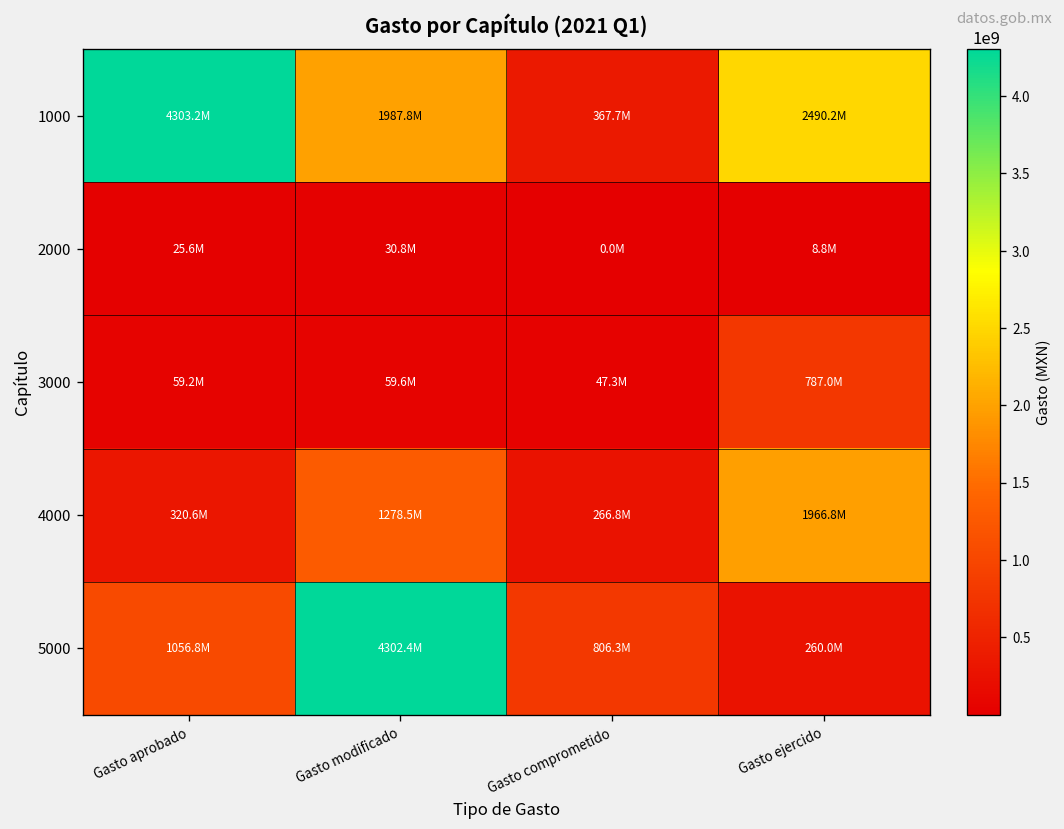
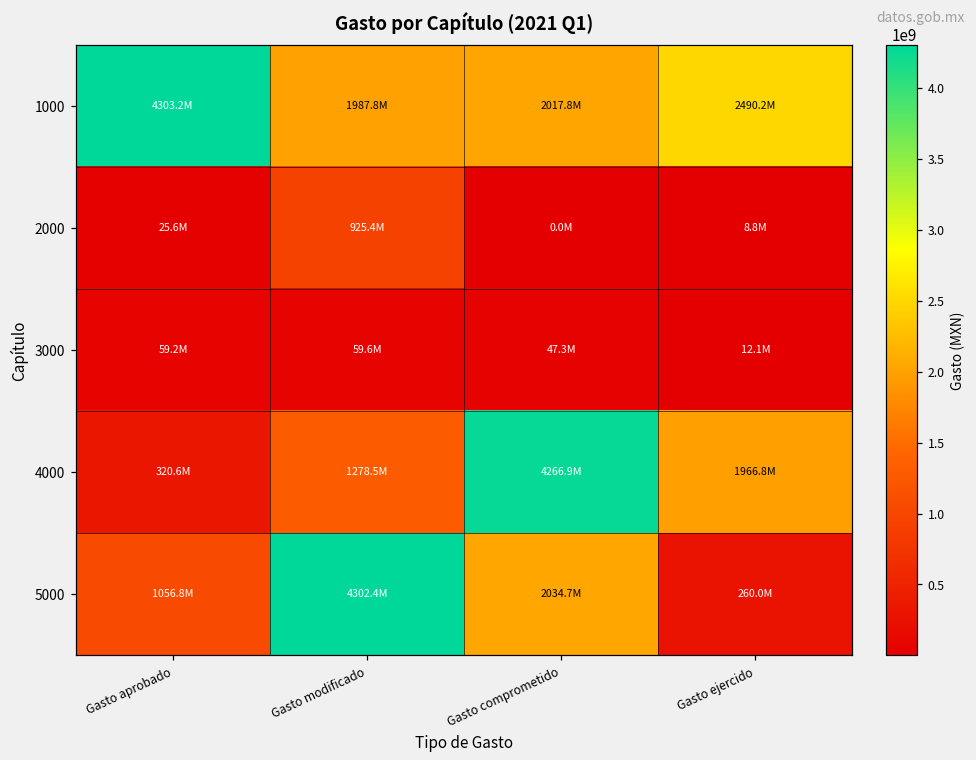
  {
    "1000": {
      "Gasto aprobado": "4303.2M",
      "Gasto modificado": "1987.8M",
-     "Gasto comprometido": "367.7M",
+     "Gasto comprometido": "2017.8M",
      "Gasto ejercido": "2490.2M"
    },
    "2000": {
      "Gasto aprobado": "25.6M",
-     "Gasto modificado": "30.8M",
+     "Gasto modificado": "925.4M",
      "Gasto comprometido": "0.0M",
      "Gasto ejercido": "8.8M"
    },
    "3000": {
      "Gasto aprobado": "59.2M",
      "Gasto modificado": "59.6M",
      "Gasto comprometido": "47.3M",
-     "Gasto ejercido": "787.0M"
+     "Gasto ejercido": "12.1M"
    },
    "4000": {
      "Gasto aprobado": "320.6M",
      "Gasto modificado": "1278.5M",
-     "Gasto comprometido": "266.8M",
+     "Gasto comprometido": "4266.9M",
      "Gasto ejercido": "1966.8M"
    },
    "5000": {
      "Gasto aprobado": "1056.8M",
      "Gasto modificado": "4302.4M",
-     "Gasto comprometido": "806.3M",
+     "Gasto comprometido": "2034.7M",
      "Gasto ejercido": "260.0M"
    }
  }
